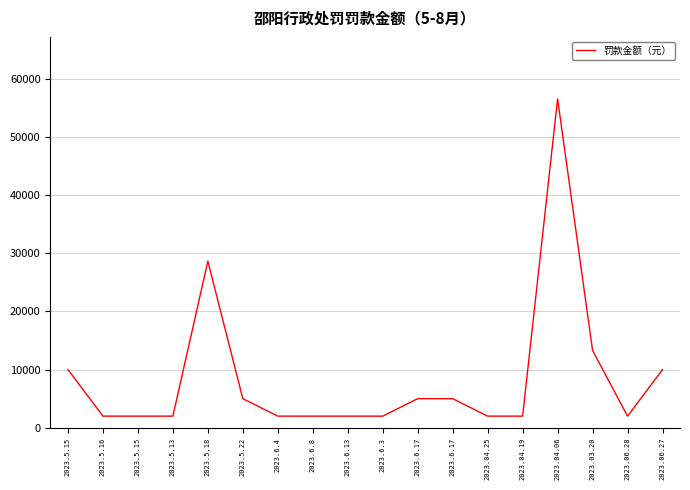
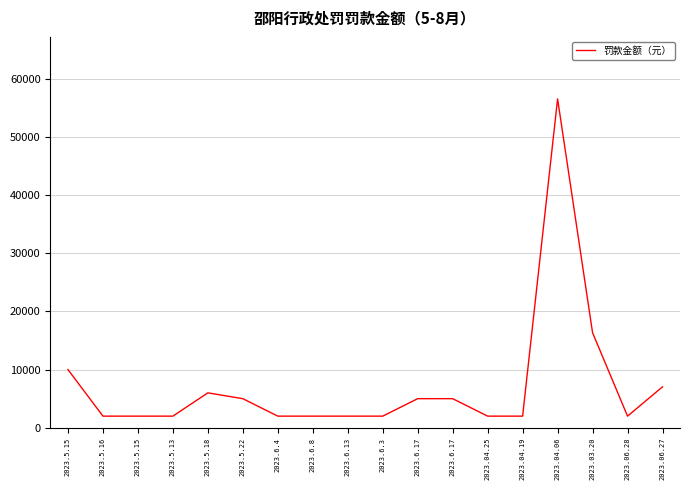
  {
    "2023.5.16": 2000,
    "2023.5.13": 2000,
-   "2023.5.18": 29000,
+   "2023.5.18": 6000,
    "2023.5.22": 5000,
    "2023.6.4": 2000,
    "2023.6.8": 2000,
    "2023.6.13": 2000,
    "2023.6.3": 2000,
    "2023.04.25": 2000,
    "2023.04.19": 2000,
    "2023.04.06": 57000,
-   "2023.03.20": 13000,
+   "2023.03.20": 16000,
    "2023.06.28": 2000,
-   "2023.06.27": 10000
+   "2023.06.27": 7000
  }
